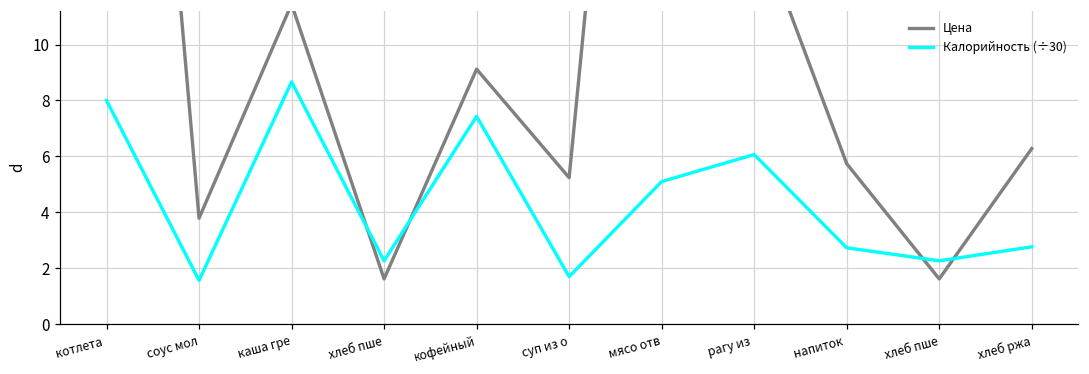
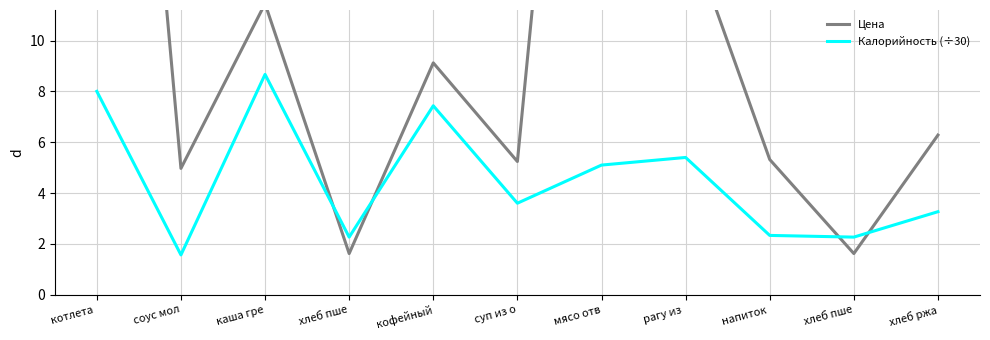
  {
    "Цена": {
-     "соус мол": 3.8,
+     "соус мол": 5.0,
      "кофейный": 9.1,
      "суп из о": 5.2,
-     "напиток": 5.7,
+     "напиток": 5.3,
      "хлеб ржа": 6.3
    },
    "Калорийность (÷30)": {
      "котлета": 8.0,
      "соус мол": 1.6,
      "каша гре": 8.7,
      "кофейный": 7.4,
-     "суп из о": 1.7,
+     "суп из о": 3.6,
      "мясо отв": 5.1,
-     "рагу из": 6.1,
-     "напиток": 2.7,
-     "хлеб ржа": 2.8
+     "рагу из": 5.4,
+     "напиток": 2.3,
+     "хлеб ржа": 3.3
    }
  }
